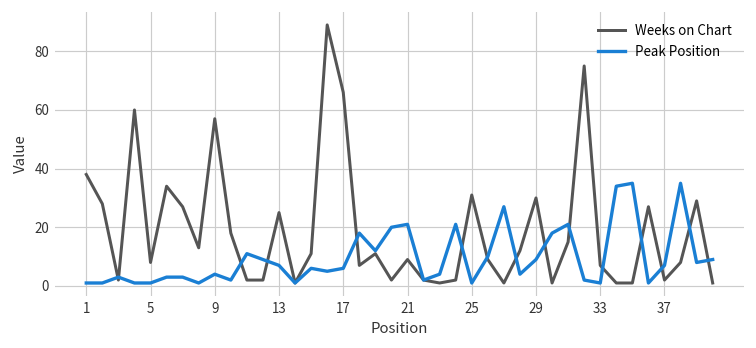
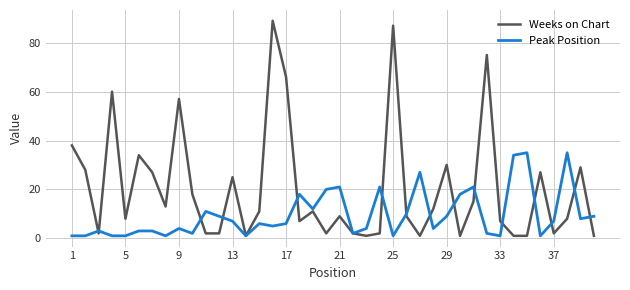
  {
    "Weeks on Chart": {
      "1": 38,
      "5": 8,
      "9": 57,
      "13": 25,
      "17": 66,
      "21": 9,
-     "25": 31,
+     "25": 87,
      "29": 30,
      "33": 7,
      "37": 2
    },
    "Peak Position": {
      "1": 1,
      "5": 1,
      "9": 4,
      "13": 7,
      "17": 6,
      "21": 21,
      "25": 1,
      "29": 9,
      "33": 1,
      "37": 7
    }
  }
